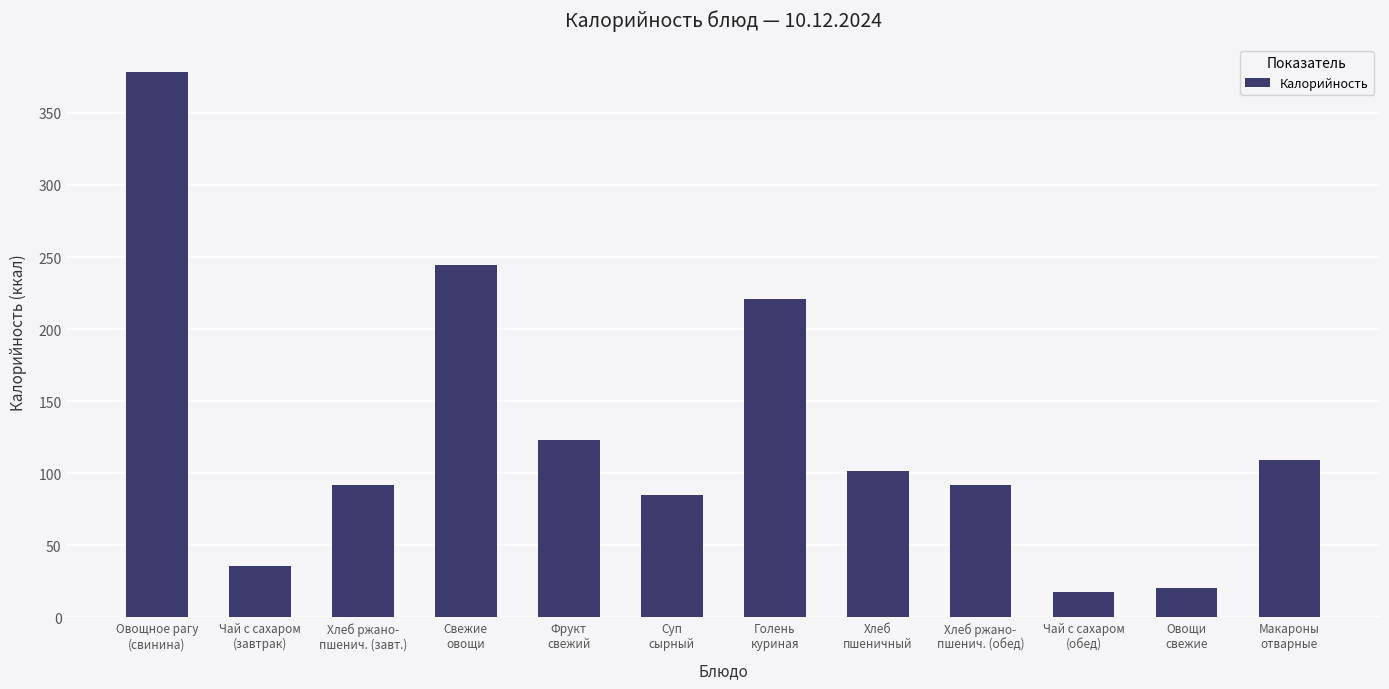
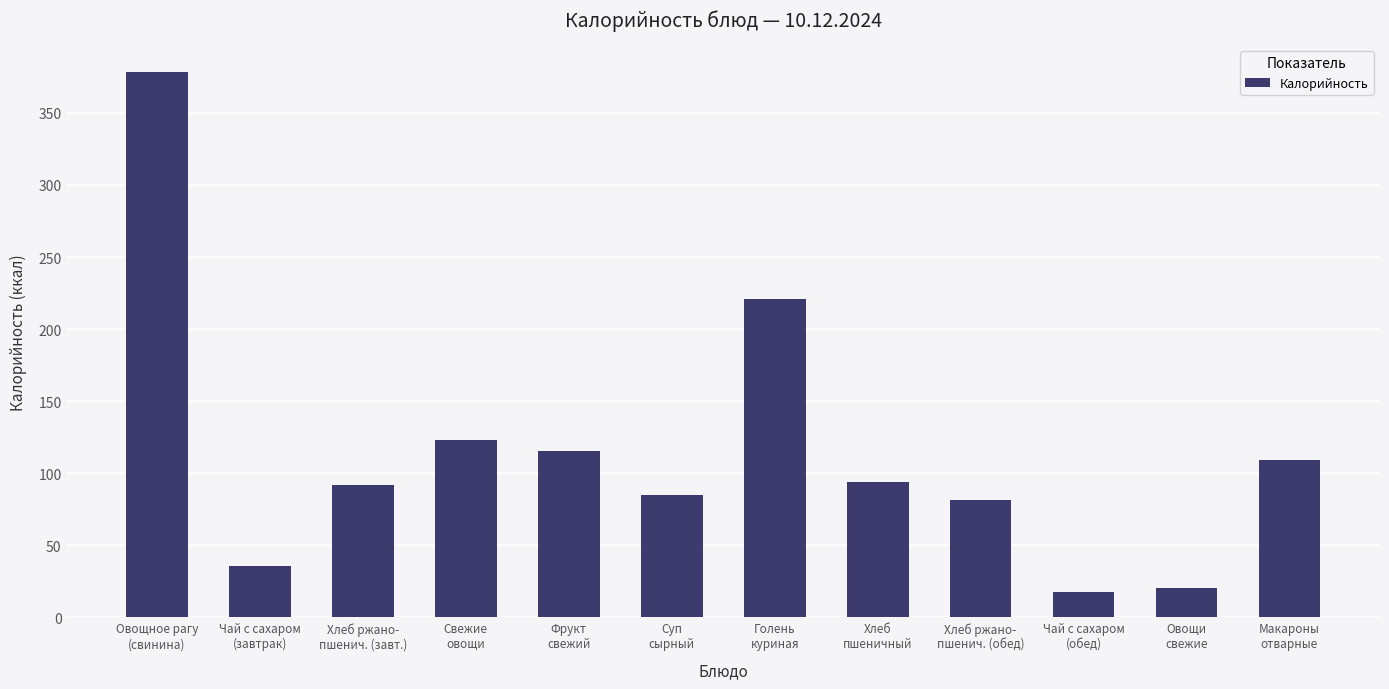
  {
    "Овощное рагу (свинина)": 378,
    "Чай с сахаром (завтрак)": 36,
    "Хлеб ржано- пшенич. (завт.)": 92,
-   "Свежие овощи": 244,
-   "Фрукт свежий": 123,
+   "Свежие овощи": 123,
+   "Фрукт свежий": 116,
    "Суп сырный": 85,
    "Голень куриная": 221,
-   "Хлеб пшеничный": 102,
-   "Хлеб ржано- пшенич. (обед)": 92,
+   "Хлеб пшеничный": 94,
+   "Хлеб ржано- пшенич. (обед)": 81,
    "Чай с сахаром (обед)": 17,
    "Овощи свежие": 20,
    "Макароны отварные": 109
  }
